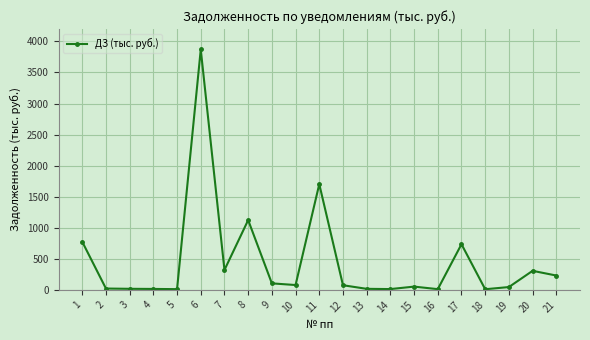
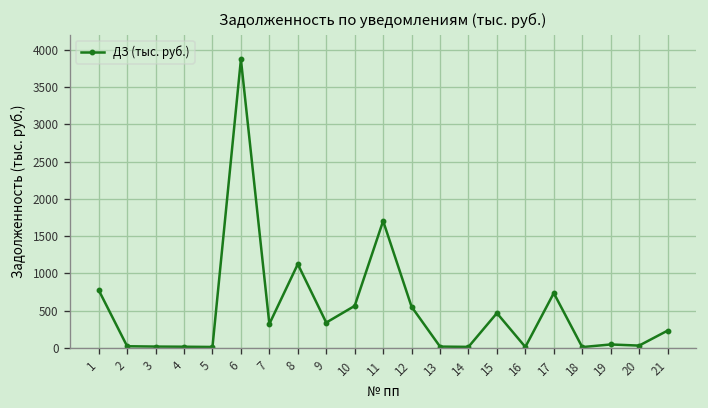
  {
    "1": 800,
    "2": 0,
    "3": 0,
    "4": 0,
    "5": 0,
    "6": 3900,
    "7": 300,
    "8": 1100,
-   "9": 100,
-   "10": 100,
+   "9": 300,
+   "10": 600,
    "11": 1700,
-   "12": 100,
+   "12": 600,
    "13": 0,
    "14": 0,
-   "15": 100,
+   "15": 500,
    "16": 0,
    "17": 700,
    "18": 0,
    "19": 0,
-   "20": 300,
+   "20": 0,
    "21": 200
  }
